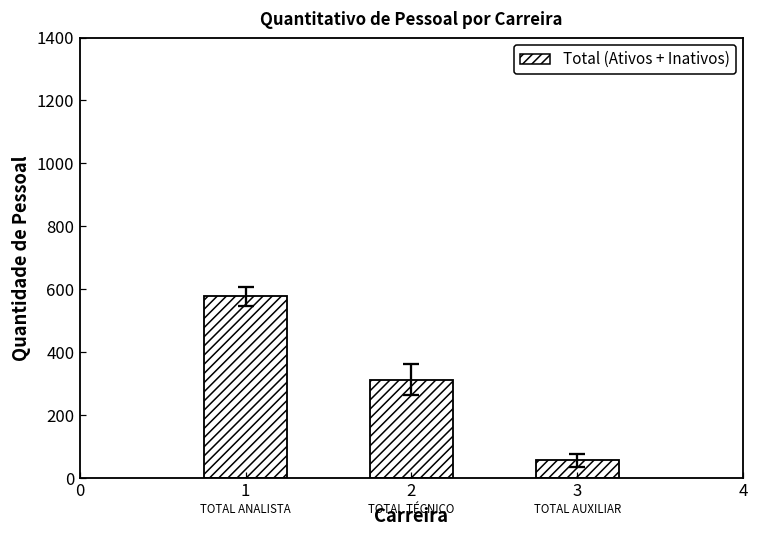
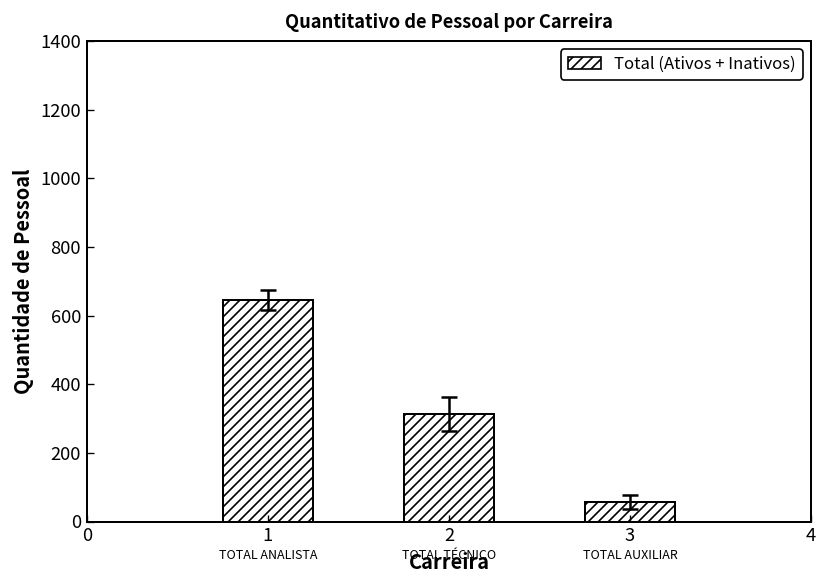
  {
    "Total (Ativos + Inativos)": {
-     "1": 580,
+     "1": 650,
      "2": 310,
      "3": 60
    }
  }
